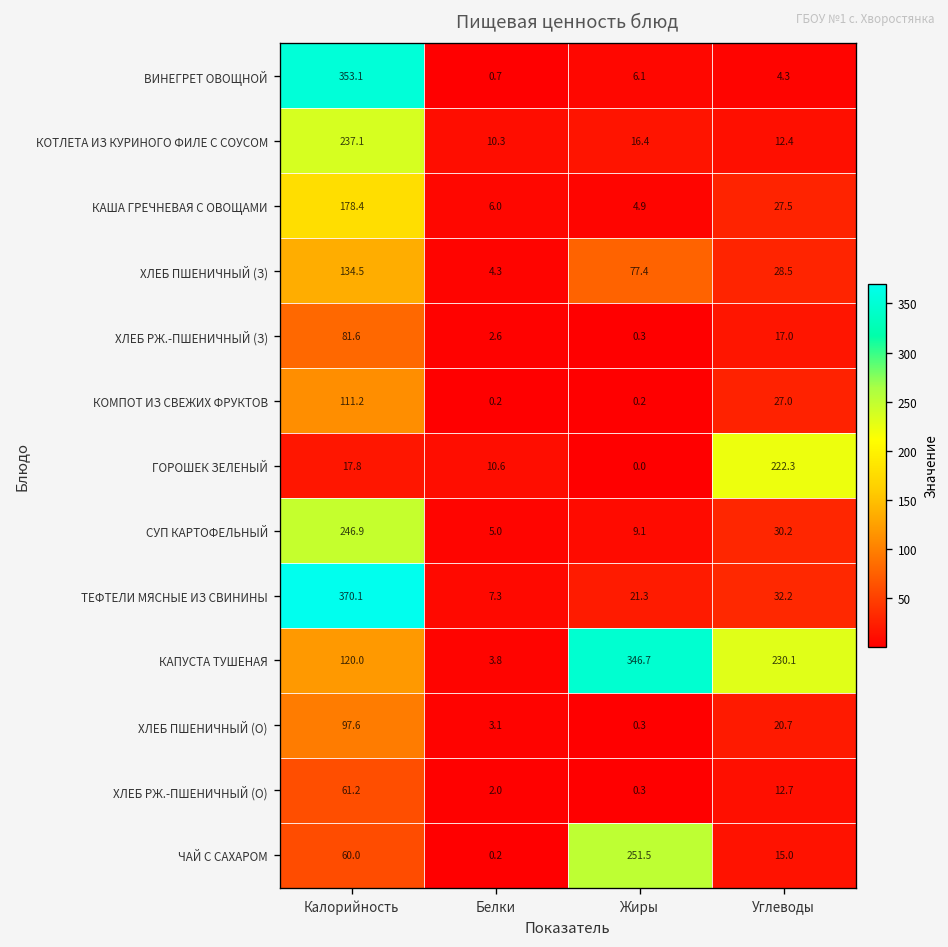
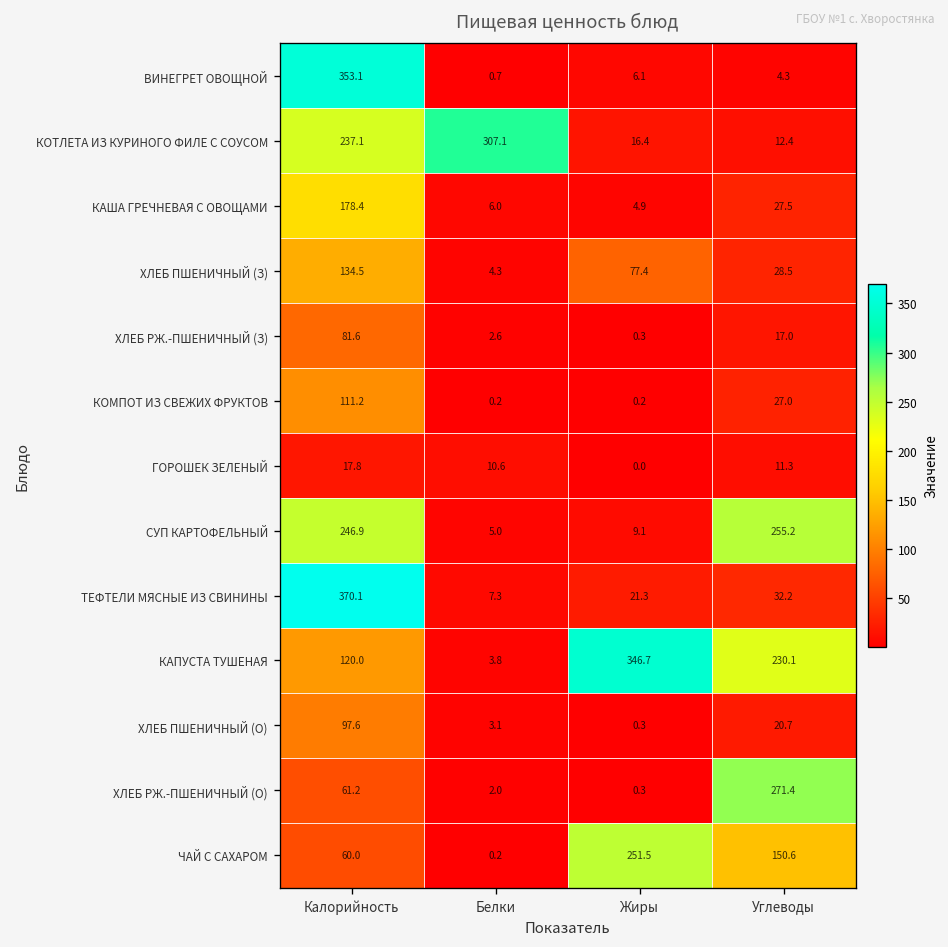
  {
    "ВИНЕГРЕТ ОВОЩНОЙ": {
      "Калорийность": 353.1,
      "Белки": 0.7,
      "Жиры": 6.1,
      "Углеводы": 4.3
    },
    "КОТЛЕТА ИЗ КУРИНОГО ФИЛЕ С СОУСОМ": {
      "Калорийность": 237.1,
-     "Белки": 10.3,
+     "Белки": 307.1,
      "Жиры": 16.4,
      "Углеводы": 12.4
    },
    "КАША ГРЕЧНЕВАЯ С ОВОЩАМИ": {
      "Калорийность": 178.4,
      "Белки": 6.0,
      "Жиры": 4.9,
      "Углеводы": 27.5
    },
    "ХЛЕБ ПШЕНИЧНЫЙ (З)": {
      "Калорийность": 134.5,
      "Белки": 4.3,
      "Жиры": 77.4,
      "Углеводы": 28.5
    },
    "ХЛЕБ РЖ.-ПШЕНИЧНЫЙ (З)": {
      "Калорийность": 81.6,
      "Белки": 2.6,
      "Жиры": 0.3,
      "Углеводы": 17.0
    },
    "КОМПОТ ИЗ СВЕЖИХ ФРУКТОВ": {
      "Калорийность": 111.2,
      "Белки": 0.2,
      "Жиры": 0.2,
      "Углеводы": 27.0
    },
    "ГОРОШЕК ЗЕЛЕНЫЙ": {
      "Калорийность": 17.8,
      "Белки": 10.6,
      "Жиры": 0.0,
-     "Углеводы": 222.3
+     "Углеводы": 11.3
    },
    "СУП КАРТОФЕЛЬНЫЙ": {
      "Калорийность": 246.9,
      "Белки": 5.0,
      "Жиры": 9.1,
-     "Углеводы": 30.2
+     "Углеводы": 255.2
    },
    "ТЕФТЕЛИ МЯСНЫЕ ИЗ СВИНИНЫ": {
      "Калорийность": 370.1,
      "Белки": 7.3,
      "Жиры": 21.3,
      "Углеводы": 32.2
    },
    "КАПУСТА ТУШЕНАЯ": {
      "Калорийность": 120.0,
      "Белки": 3.8,
      "Жиры": 346.7,
      "Углеводы": 230.1
    },
    "ХЛЕБ ПШЕНИЧНЫЙ (О)": {
      "Калорийность": 97.6,
      "Белки": 3.1,
      "Жиры": 0.3,
      "Углеводы": 20.7
    },
    "ХЛЕБ РЖ.-ПШЕНИЧНЫЙ (О)": {
      "Калорийность": 61.2,
      "Белки": 2.0,
      "Жиры": 0.3,
-     "Углеводы": 12.7
+     "Углеводы": 271.4
    },
    "ЧАЙ С САХАРОМ": {
      "Калорийность": 60.0,
      "Белки": 0.2,
      "Жиры": 251.5,
-     "Углеводы": 15.0
+     "Углеводы": 150.6
    }
  }
